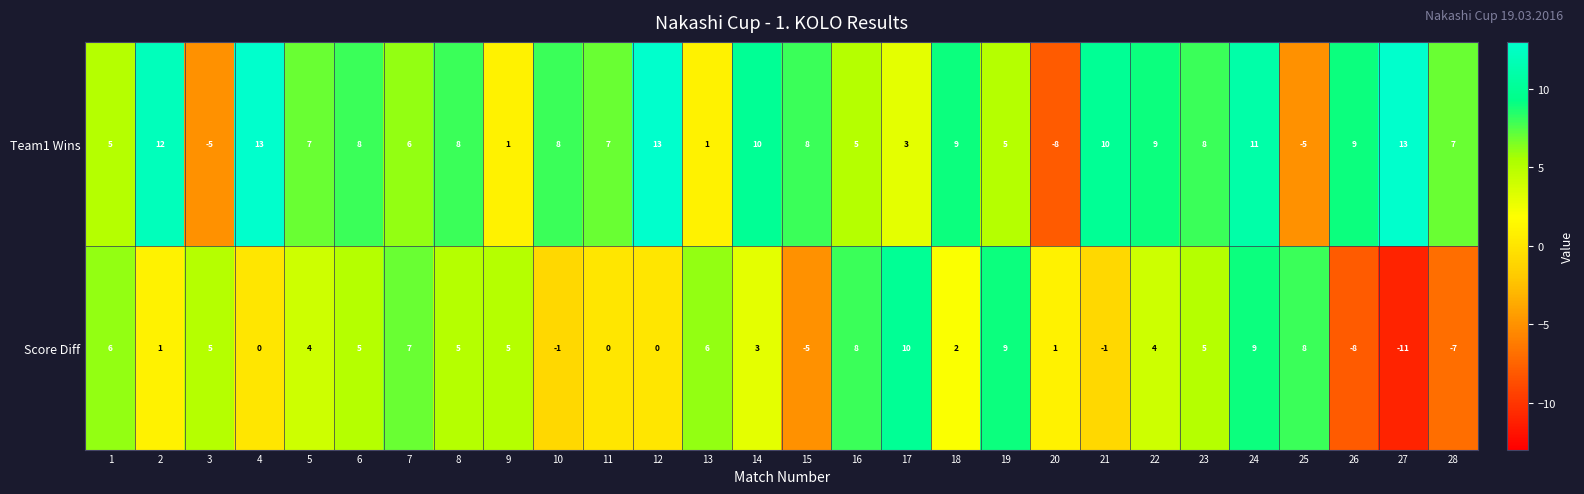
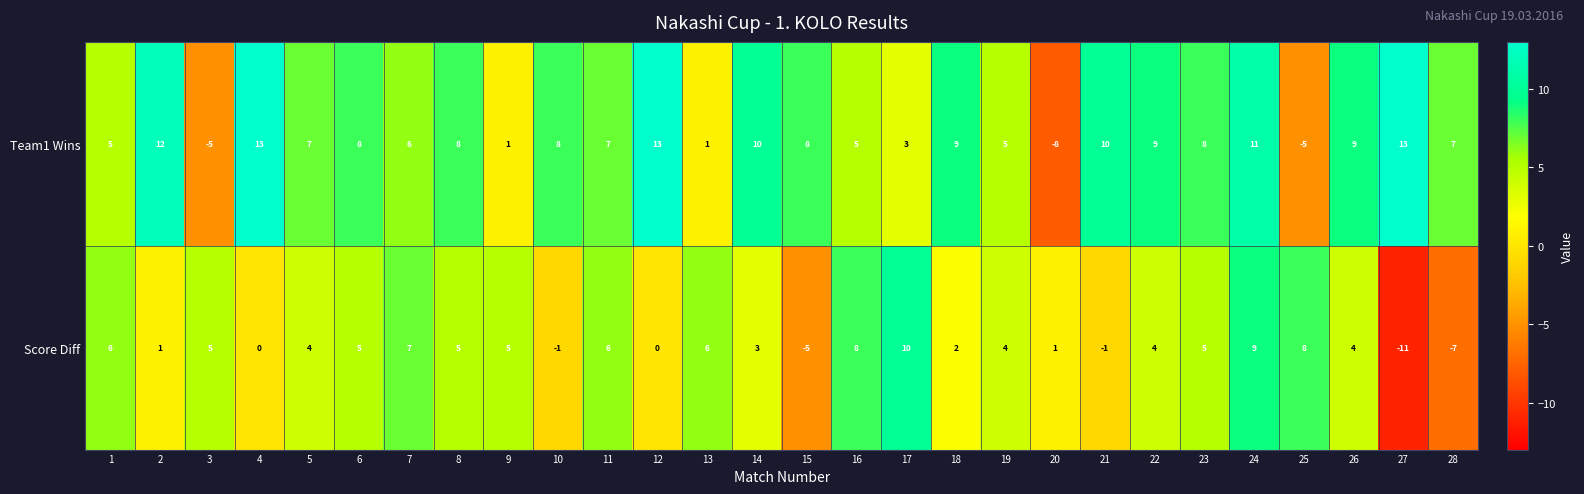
  {
    "Team1 Wins": {
      "1": 5,
      "2": 12,
      "3": -5,
      "4": 13,
      "5": 7,
      "6": 8,
      "7": 6,
      "8": 8,
      "9": 1,
      "10": 8,
      "11": 7,
      "12": 13,
      "13": 1,
      "14": 10,
      "15": 8,
      "16": 5,
      "17": 3,
      "18": 9,
      "19": 5,
      "20": -8,
      "21": 10,
      "22": 9,
      "23": 8,
      "24": 11,
      "25": -5,
      "26": 9,
      "27": 13,
      "28": 7
    },
    "Score Diff": {
      "1": 6,
      "2": 1,
      "3": 5,
      "4": 0,
      "5": 4,
      "6": 5,
      "7": 7,
      "8": 5,
      "9": 5,
      "10": -1,
-     "11": 0,
+     "11": 6,
      "12": 0,
      "13": 6,
      "14": 3,
      "15": -5,
      "16": 8,
      "17": 10,
      "18": 2,
-     "19": 9,
+     "19": 4,
      "20": 1,
      "21": -1,
      "22": 4,
      "23": 5,
      "24": 9,
      "25": 8,
-     "26": -8,
+     "26": 4,
      "27": -11,
      "28": -7
    }
  }
